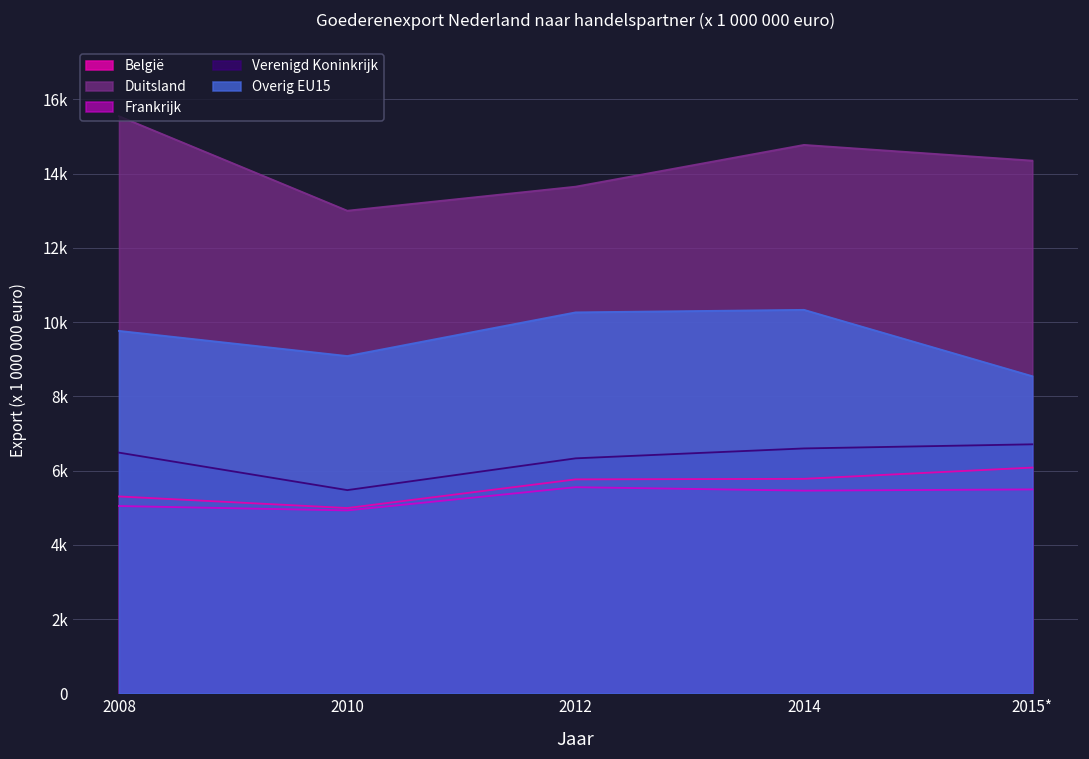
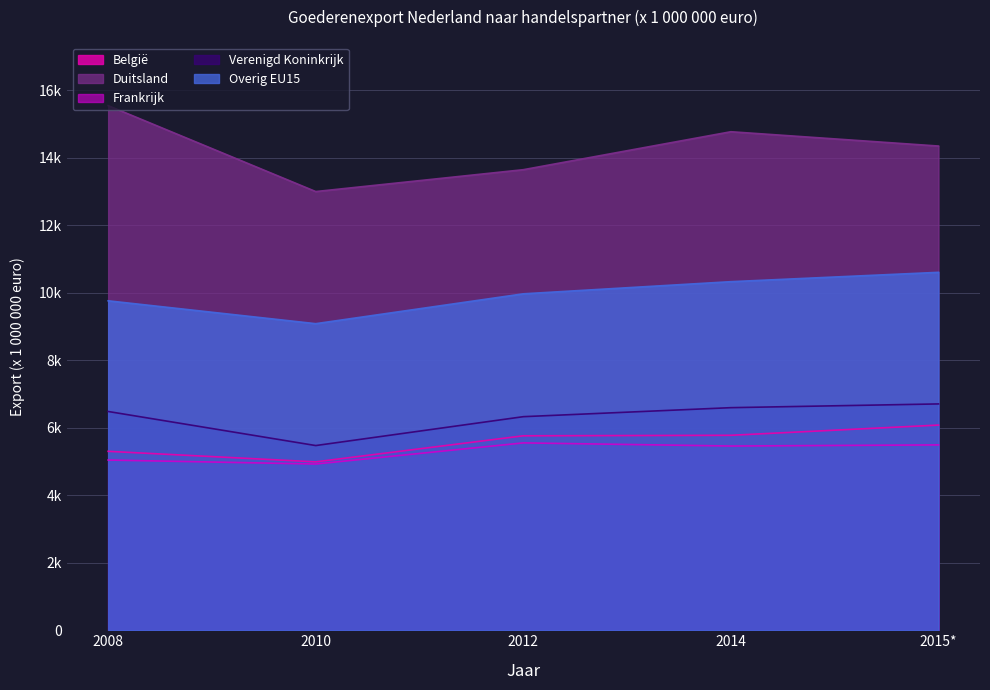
  {
    "Duitsland": {
      "2010": 13000,
      "2012": 13700,
      "2014": 14800,
      "2015*": 14400
    },
    "Verenigd Koninkrijk": {
      "2008": 6500,
      "2010": 5500,
      "2012": 6300,
      "2014": 6600,
      "2015*": 6700
    },
    "Overig EU15": {
      "2008": 9800,
      "2010": 9100,
-     "2012": 10300,
+     "2012": 10000,
      "2014": 10300,
-     "2015*": 8500
+     "2015*": 10600
    }
  }
